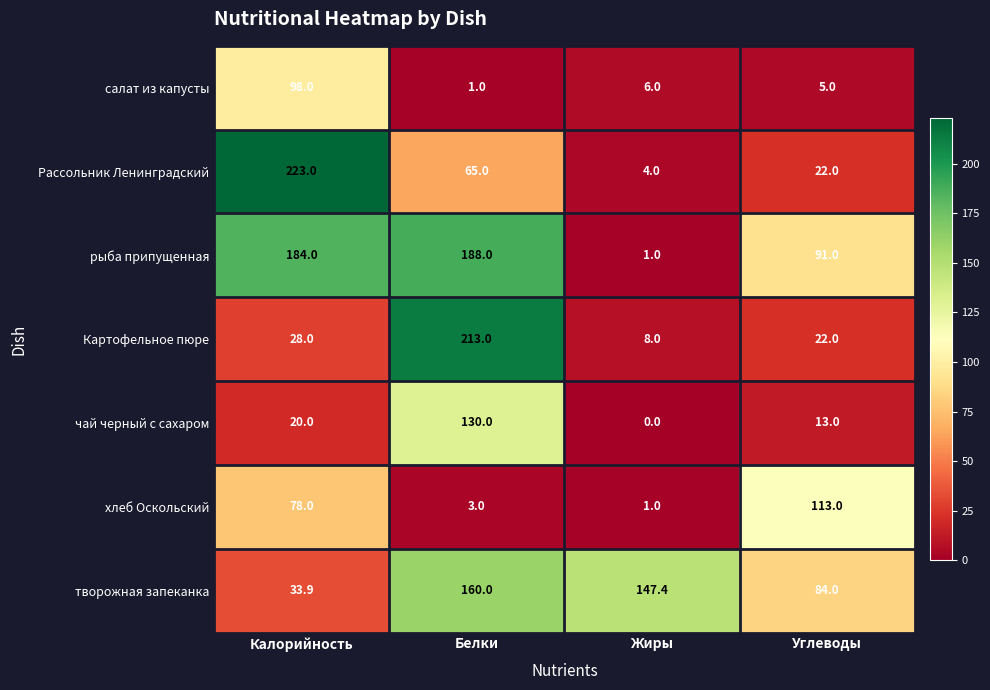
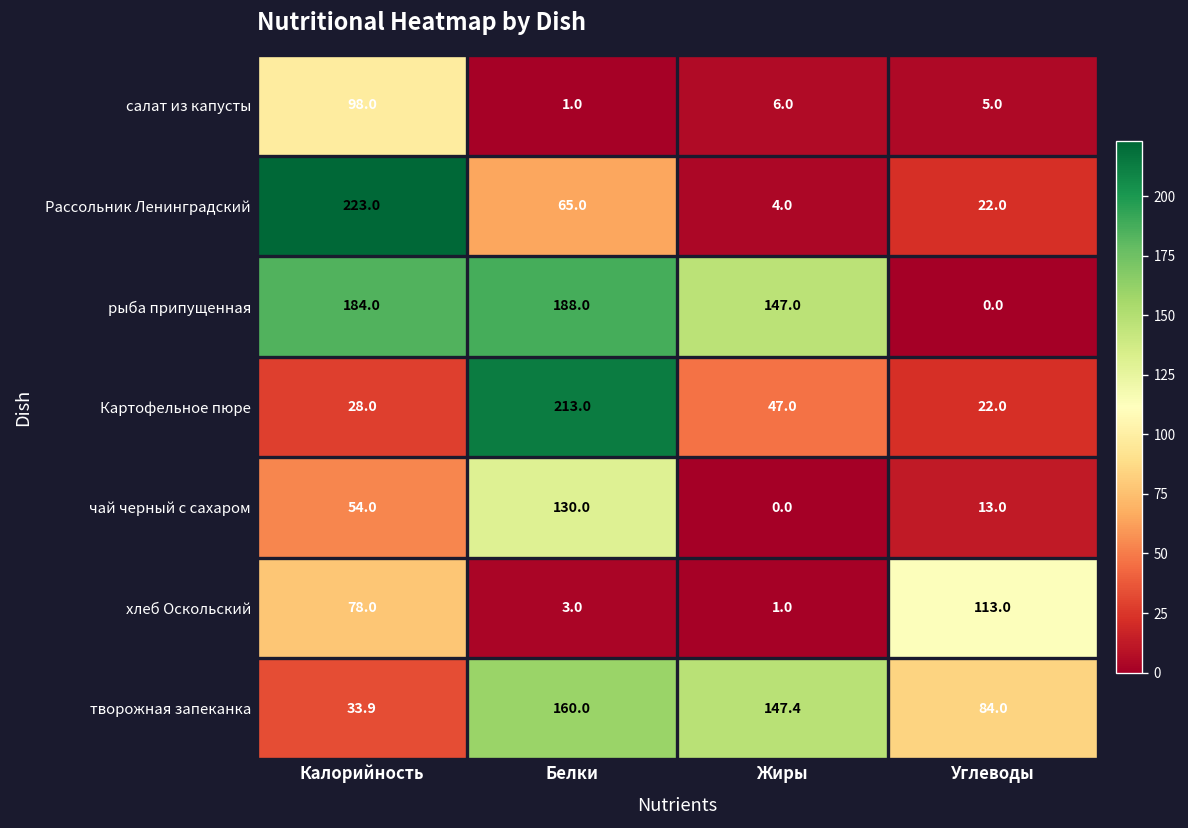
  {
    "салат из капусты": {
      "Калорийность": 98.0,
      "Белки": 1.0,
      "Жиры": 6.0,
      "Углеводы": 5.0
    },
    "Рассольник Ленинградский": {
      "Калорийность": 223.0,
      "Белки": 65.0,
      "Жиры": 4.0,
      "Углеводы": 22.0
    },
    "рыба припущенная": {
      "Калорийность": 184.0,
      "Белки": 188.0,
-     "Жиры": 1.0,
-     "Углеводы": 91.0
+     "Жиры": 147.0,
+     "Углеводы": 0.0
    },
    "Картофельное пюре": {
      "Калорийность": 28.0,
      "Белки": 213.0,
-     "Жиры": 8.0,
+     "Жиры": 47.0,
      "Углеводы": 22.0
    },
    "чай черный с сахаром": {
-     "Калорийность": 20.0,
+     "Калорийность": 54.0,
      "Белки": 130.0,
      "Жиры": 0.0,
      "Углеводы": 13.0
    },
    "хлеб Оскольский": {
      "Калорийность": 78.0,
      "Белки": 3.0,
      "Жиры": 1.0,
      "Углеводы": 113.0
    },
    "творожная запеканка": {
      "Калорийность": 33.9,
      "Белки": 160.0,
      "Жиры": 147.4,
      "Углеводы": 84.0
    }
  }
